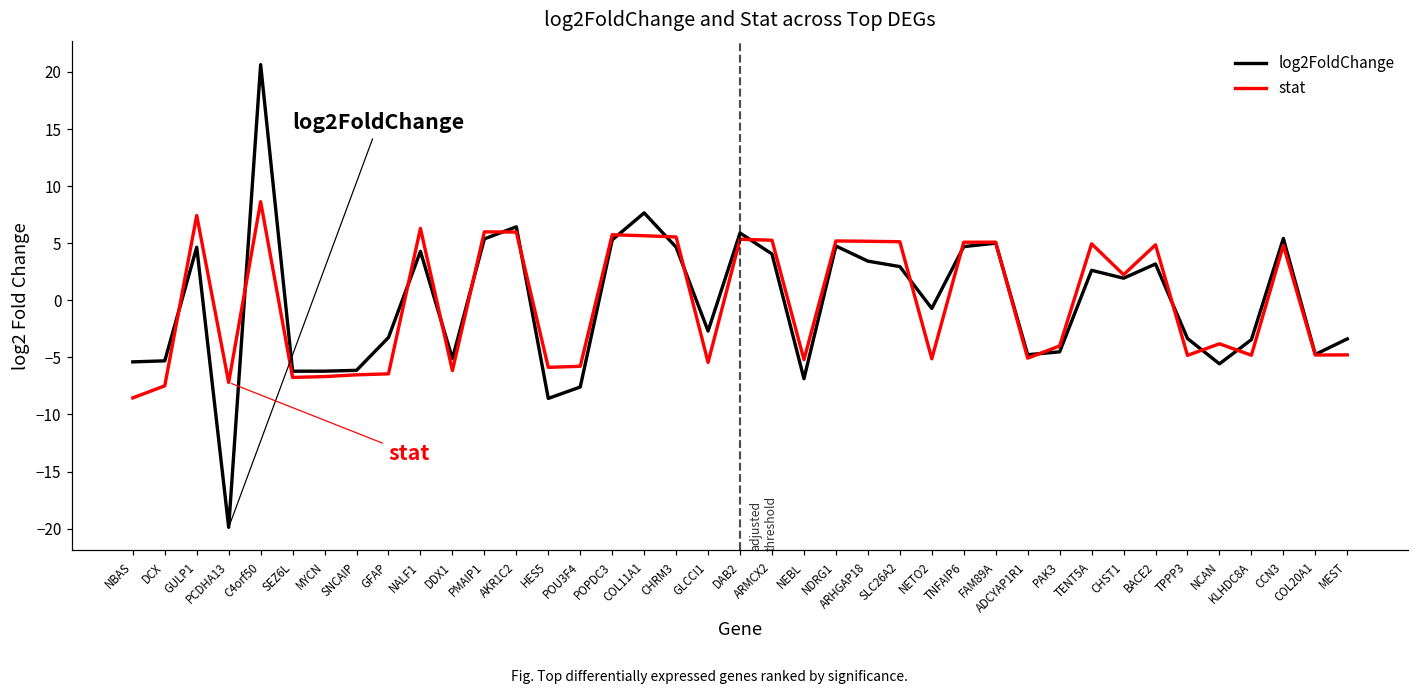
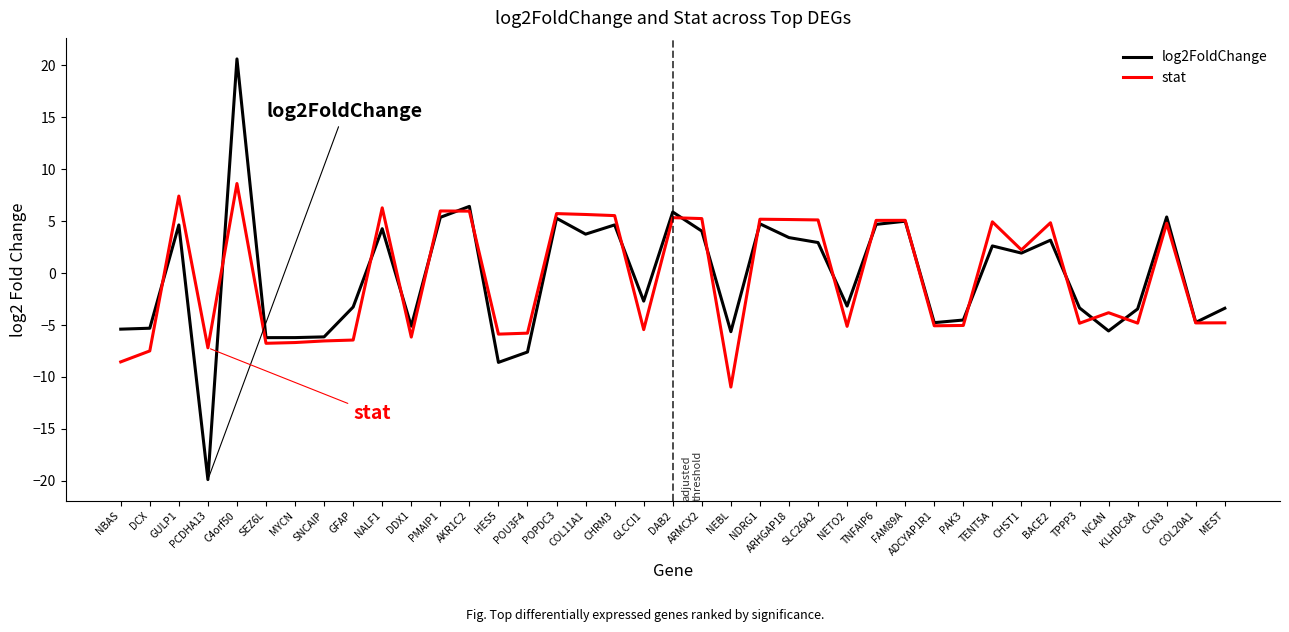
  {
    "log2FoldChange": {
      "NBAS": -5.4,
      "DCX": -5.3,
      "GULP1": 4.6,
      "PCDHA13": -19.9,
      "C4orf50": 20.6,
      "SEZ6L": -6.2,
      "MYCN": -6.2,
      "SNCAIP": -6.1,
      "GFAP": -3.3,
      "NALF1": 4.3,
      "DDX1": -5.1,
      "PMAIP1": 5.4,
      "AKR1C2": 6.4,
      "HES5": -8.6,
      "POU3F4": -7.6,
      "POPDC3": 5.3,
-     "COL11A1": 7.6,
+     "COL11A1": 3.8,
      "CHRM3": 4.6,
      "GLCCI1": -2.7,
      "DAB2": 5.9,
      "ARMCX2": 4.0,
-     "NEBL": -6.9,
+     "NEBL": -5.6,
      "NDRG1": 4.7,
      "ARHGAP18": 3.4,
      "SLC26A2": 2.9,
-     "NETO2": -0.7,
+     "NETO2": -3.2,
      "TNFAIP6": 4.7,
      "ADCYAP1R1": -4.8,
      "PAK3": -4.5,
      "TENT5A": 2.6,
      "CHST1": 1.9,
      "BACE2": 3.2,
      "TPPP3": -3.3,
      "NCAN": -5.6,
      "KLHDC8A": -3.5,
      "CCN3": 5.4,
      "MEST": -3.4
    },
    "stat": {
      "NBAS": -8.5,
      "DCX": -7.5,
      "GULP1": 7.4,
      "PCDHA13": -7.2,
      "C4orf50": 8.6,
      "SEZ6L": -6.8,
      "MYCN": -6.7,
      "SNCAIP": -6.5,
      "GFAP": -6.4,
      "NALF1": 6.3,
      "DDX1": -6.2,
      "PMAIP1": 6.0,
      "AKR1C2": 6.0,
      "HES5": -5.9,
      "POU3F4": -5.8,
      "POPDC3": 5.7,
      "COL11A1": 5.6,
      "CHRM3": 5.5,
      "GLCCI1": -5.4,
      "DAB2": 5.3,
      "ARMCX2": 5.3,
-     "NEBL": -5.2,
+     "NEBL": -11.0,
      "NDRG1": 5.2,
      "ARHGAP18": 5.2,
      "SLC26A2": 5.1,
      "NETO2": -5.1,
      "TNFAIP6": 5.1,
      "ADCYAP1R1": -5.1,
-     "PAK3": -4.0,
+     "PAK3": -5.0,
      "TENT5A": 4.9,
      "CHST1": 2.2,
      "BACE2": 4.8,
      "TPPP3": -4.8,
      "NCAN": -3.8,
      "KLHDC8A": -4.8,
      "CCN3": 4.8,
      "MEST": -4.8
    }
  }
